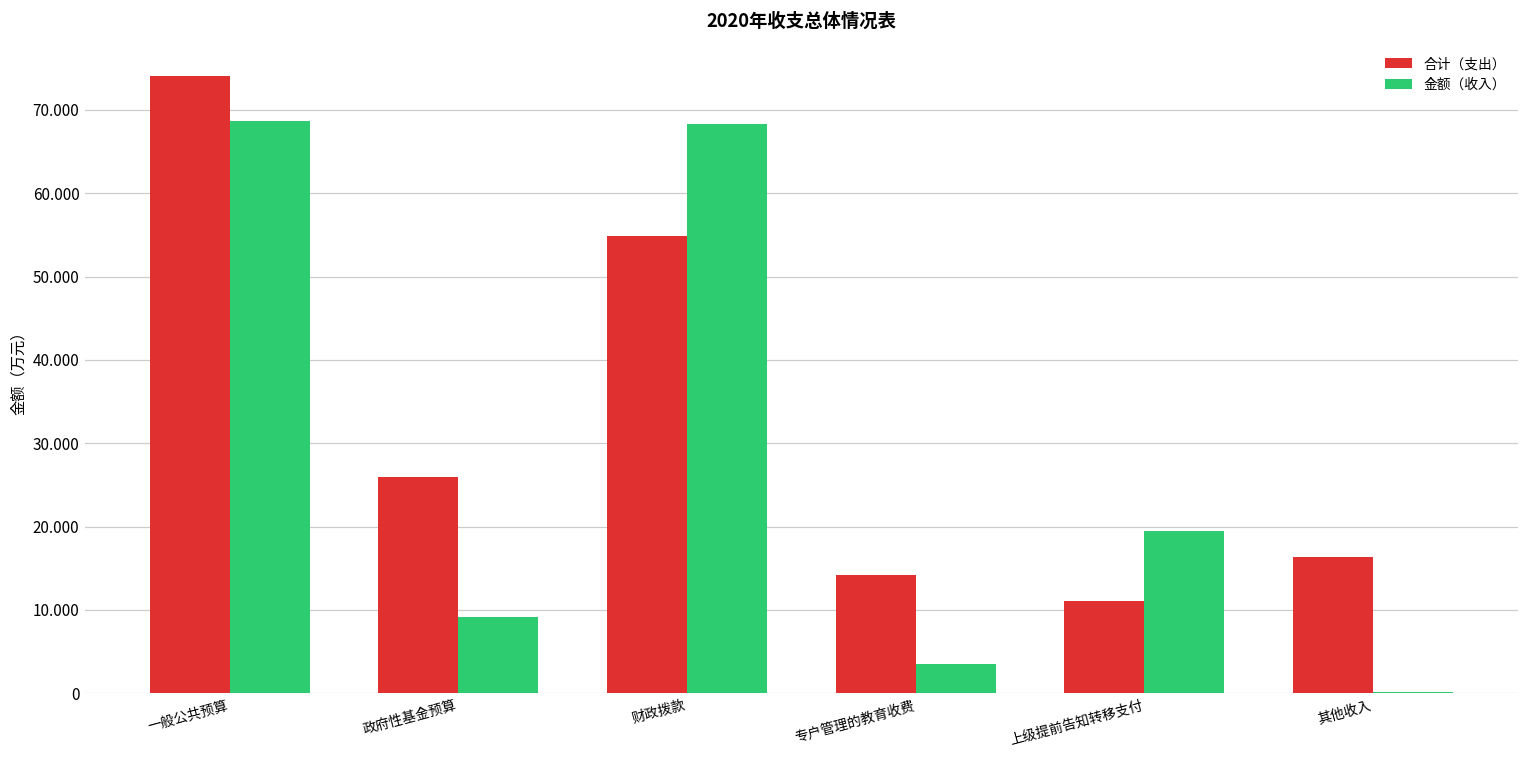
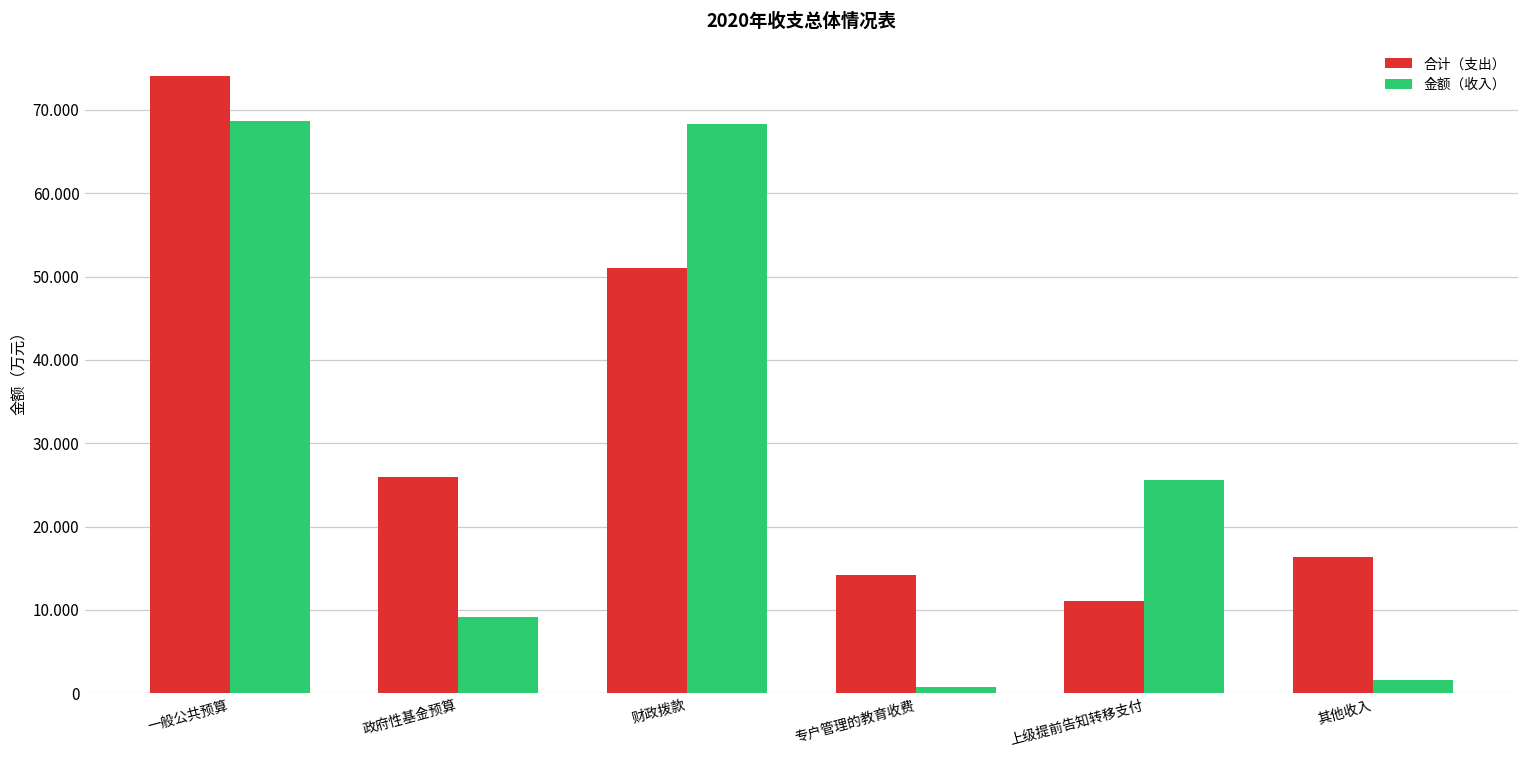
  {
    "合计（支出）": {
      "一般公共预算": 74,
      "政府性基金预算": 26,
-     "财政拨款": 55,
+     "财政拨款": 51,
      "专户管理的教育收费": 14,
      "上级提前告知转移支付": 11,
      "其他收入": 16
    },
    "金额（收入）": {
      "一般公共预算": 69,
      "政府性基金预算": 9,
      "财政拨款": 68,
-     "专户管理的教育收费": 4,
-     "上级提前告知转移支付": 19,
-     "其他收入": 0
+     "专户管理的教育收费": 1,
+     "上级提前告知转移支付": 26,
+     "其他收入": 2
    }
  }
